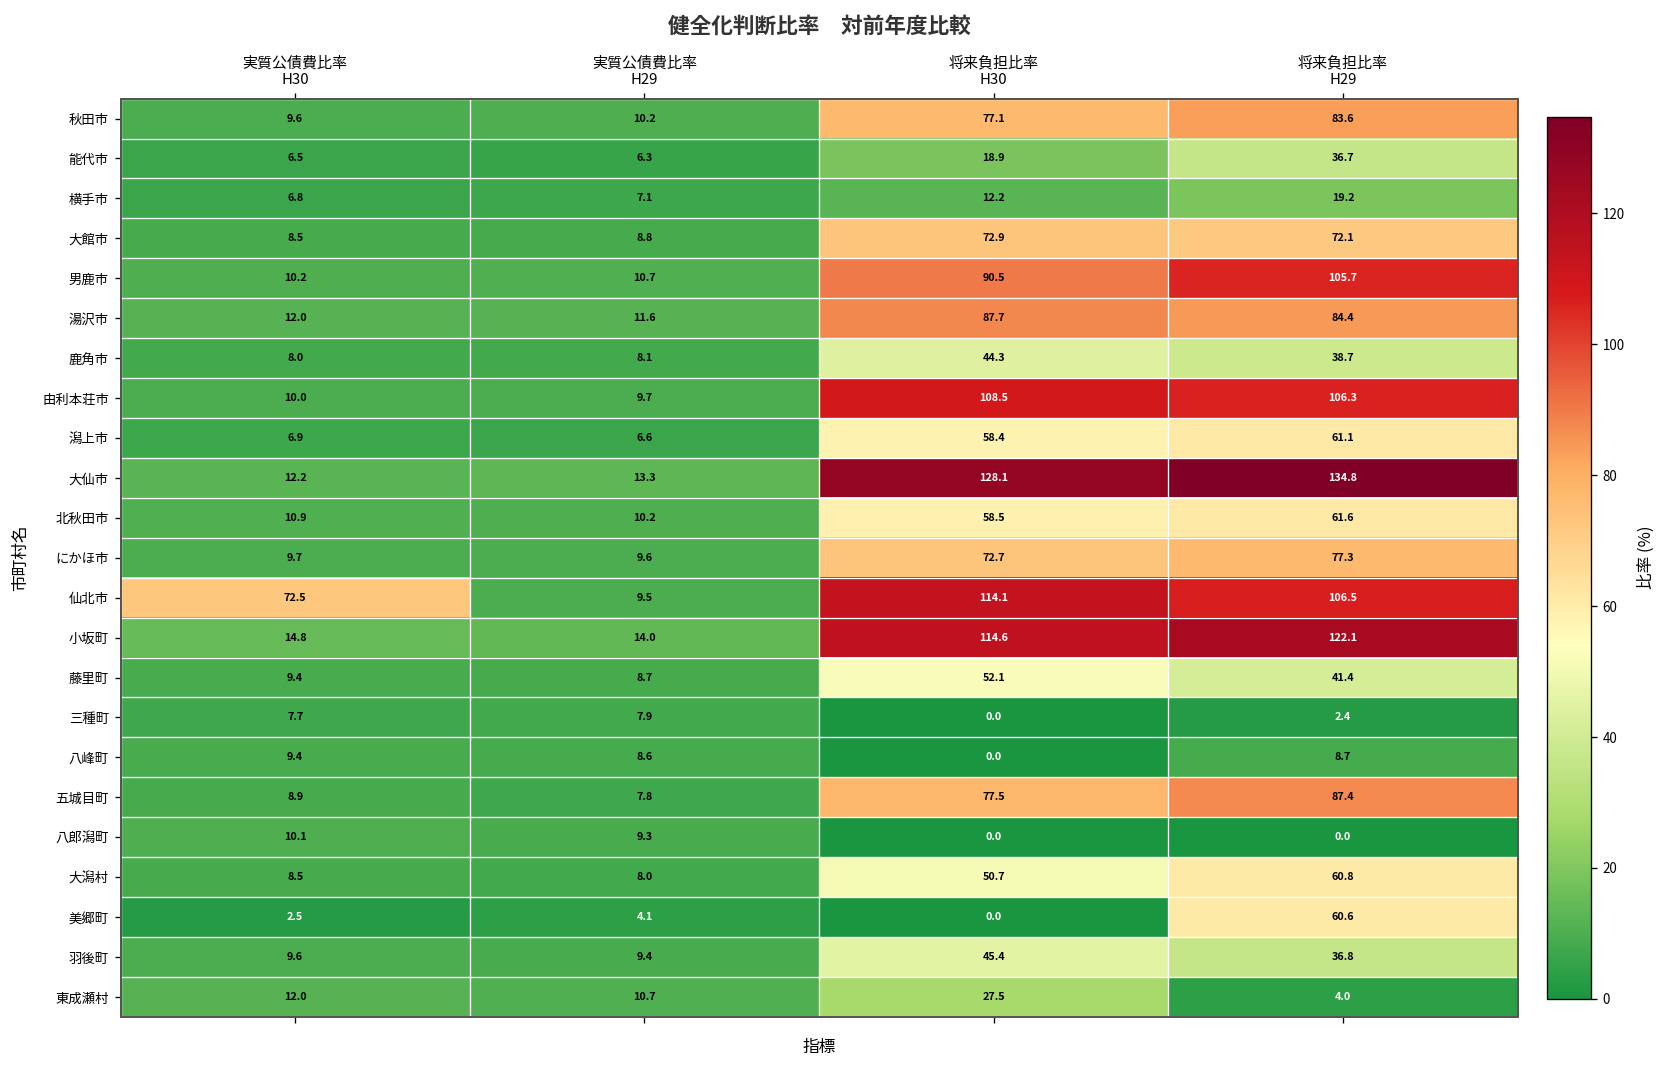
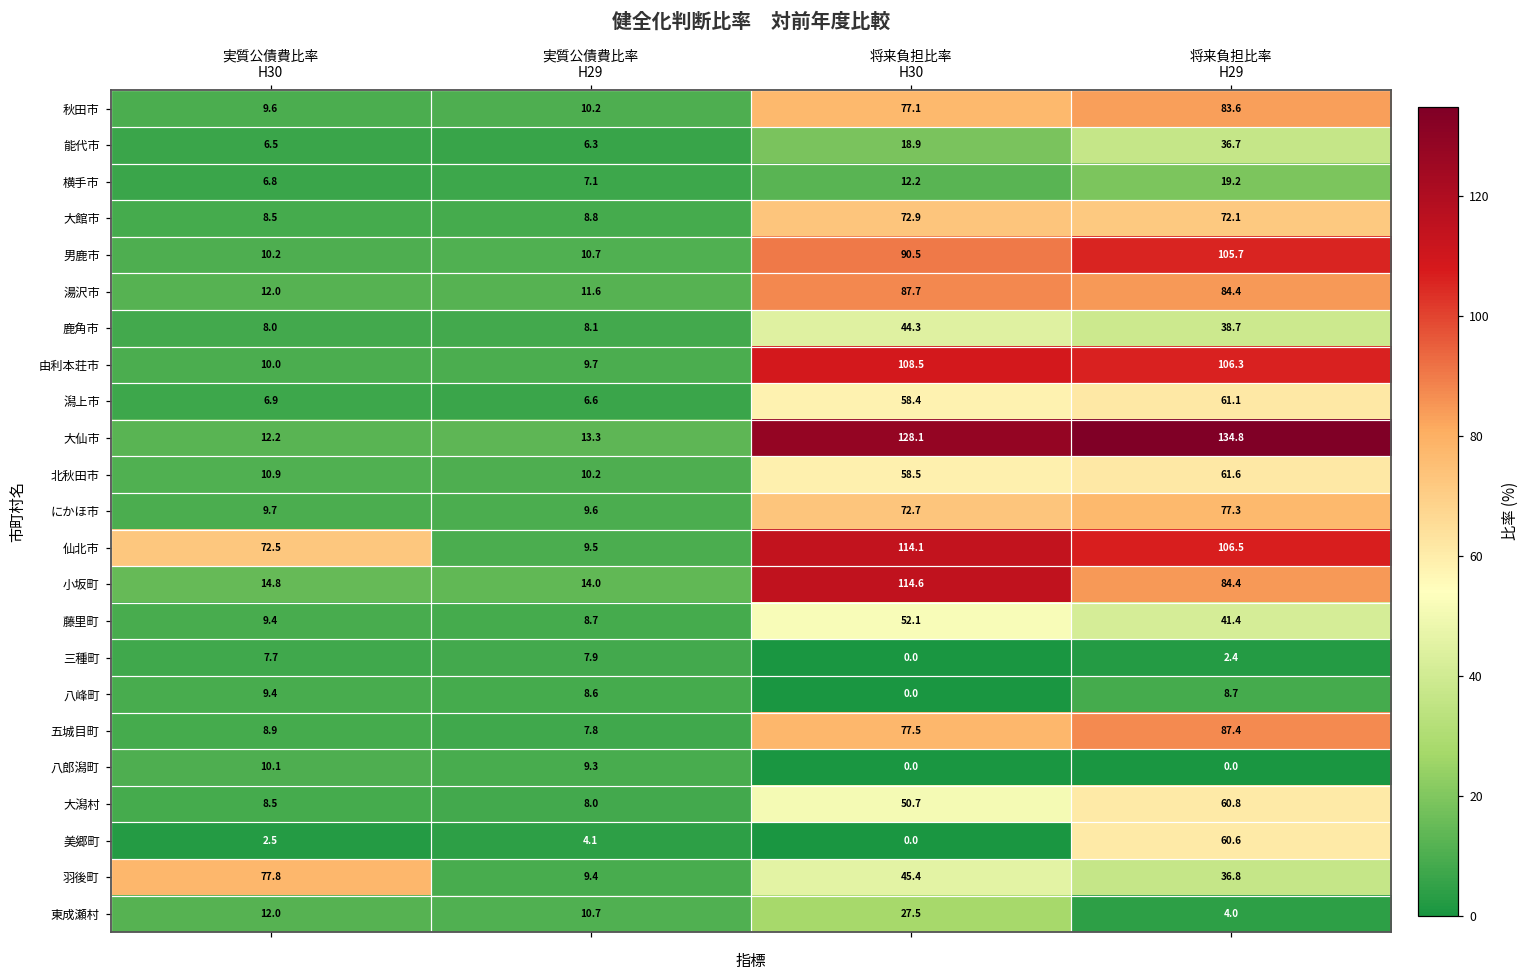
  {
    "秋田市": {
      "実質公債費比率 H30": 9.6,
      "実質公債費比率 H29": 10.2,
      "将来負担比率 H30": 77.1,
      "将来負担比率 H29": 83.6
    },
    "能代市": {
      "実質公債費比率 H30": 6.5,
      "実質公債費比率 H29": 6.3,
      "将来負担比率 H30": 18.9,
      "将来負担比率 H29": 36.7
    },
    "横手市": {
      "実質公債費比率 H30": 6.8,
      "実質公債費比率 H29": 7.1,
      "将来負担比率 H30": 12.2,
      "将来負担比率 H29": 19.2
    },
    "大館市": {
      "実質公債費比率 H30": 8.5,
      "実質公債費比率 H29": 8.8,
      "将来負担比率 H30": 72.9,
      "将来負担比率 H29": 72.1
    },
    "男鹿市": {
      "実質公債費比率 H30": 10.2,
      "実質公債費比率 H29": 10.7,
      "将来負担比率 H30": 90.5,
      "将来負担比率 H29": 105.7
    },
    "湯沢市": {
      "実質公債費比率 H30": 12.0,
      "実質公債費比率 H29": 11.6,
      "将来負担比率 H30": 87.7,
      "将来負担比率 H29": 84.4
    },
    "鹿角市": {
      "実質公債費比率 H30": 8.0,
      "実質公債費比率 H29": 8.1,
      "将来負担比率 H30": 44.3,
      "将来負担比率 H29": 38.7
    },
    "由利本荘市": {
      "実質公債費比率 H30": 10.0,
      "実質公債費比率 H29": 9.7,
      "将来負担比率 H30": 108.5,
      "将来負担比率 H29": 106.3
    },
    "潟上市": {
      "実質公債費比率 H30": 6.9,
      "実質公債費比率 H29": 6.6,
      "将来負担比率 H30": 58.4,
      "将来負担比率 H29": 61.1
    },
    "大仙市": {
      "実質公債費比率 H30": 12.2,
      "実質公債費比率 H29": 13.3,
      "将来負担比率 H30": 128.1,
      "将来負担比率 H29": 134.8
    },
    "北秋田市": {
      "実質公債費比率 H30": 10.9,
      "実質公債費比率 H29": 10.2,
      "将来負担比率 H30": 58.5,
      "将来負担比率 H29": 61.6
    },
    "にかほ市": {
      "実質公債費比率 H30": 9.7,
      "実質公債費比率 H29": 9.6,
      "将来負担比率 H30": 72.7,
      "将来負担比率 H29": 77.3
    },
    "仙北市": {
      "実質公債費比率 H30": 72.5,
      "実質公債費比率 H29": 9.5,
      "将来負担比率 H30": 114.1,
      "将来負担比率 H29": 106.5
    },
    "小坂町": {
      "実質公債費比率 H30": 14.8,
      "実質公債費比率 H29": 14.0,
      "将来負担比率 H30": 114.6,
-     "将来負担比率 H29": 122.1
+     "将来負担比率 H29": 84.4
    },
    "藤里町": {
      "実質公債費比率 H30": 9.4,
      "実質公債費比率 H29": 8.7,
      "将来負担比率 H30": 52.1,
      "将来負担比率 H29": 41.4
    },
    "三種町": {
      "実質公債費比率 H30": 7.7,
      "実質公債費比率 H29": 7.9,
      "将来負担比率 H30": 0.0,
      "将来負担比率 H29": 2.4
    },
    "八峰町": {
      "実質公債費比率 H30": 9.4,
      "実質公債費比率 H29": 8.6,
      "将来負担比率 H30": 0.0,
      "将来負担比率 H29": 8.7
    },
    "五城目町": {
      "実質公債費比率 H30": 8.9,
      "実質公債費比率 H29": 7.8,
      "将来負担比率 H30": 77.5,
      "将来負担比率 H29": 87.4
    },
    "八郎潟町": {
      "実質公債費比率 H30": 10.1,
      "実質公債費比率 H29": 9.3,
      "将来負担比率 H30": 0.0,
      "将来負担比率 H29": 0.0
    },
    "大潟村": {
      "実質公債費比率 H30": 8.5,
      "実質公債費比率 H29": 8.0,
      "将来負担比率 H30": 50.7,
      "将来負担比率 H29": 60.8
    },
    "美郷町": {
      "実質公債費比率 H30": 2.5,
      "実質公債費比率 H29": 4.1,
      "将来負担比率 H30": 0.0,
      "将来負担比率 H29": 60.6
    },
    "羽後町": {
-     "実質公債費比率 H30": 9.6,
+     "実質公債費比率 H30": 77.8,
      "実質公債費比率 H29": 9.4,
      "将来負担比率 H30": 45.4,
      "将来負担比率 H29": 36.8
    },
    "東成瀬村": {
      "実質公債費比率 H30": 12.0,
      "実質公債費比率 H29": 10.7,
      "将来負担比率 H30": 27.5,
      "将来負担比率 H29": 4.0
    }
  }
